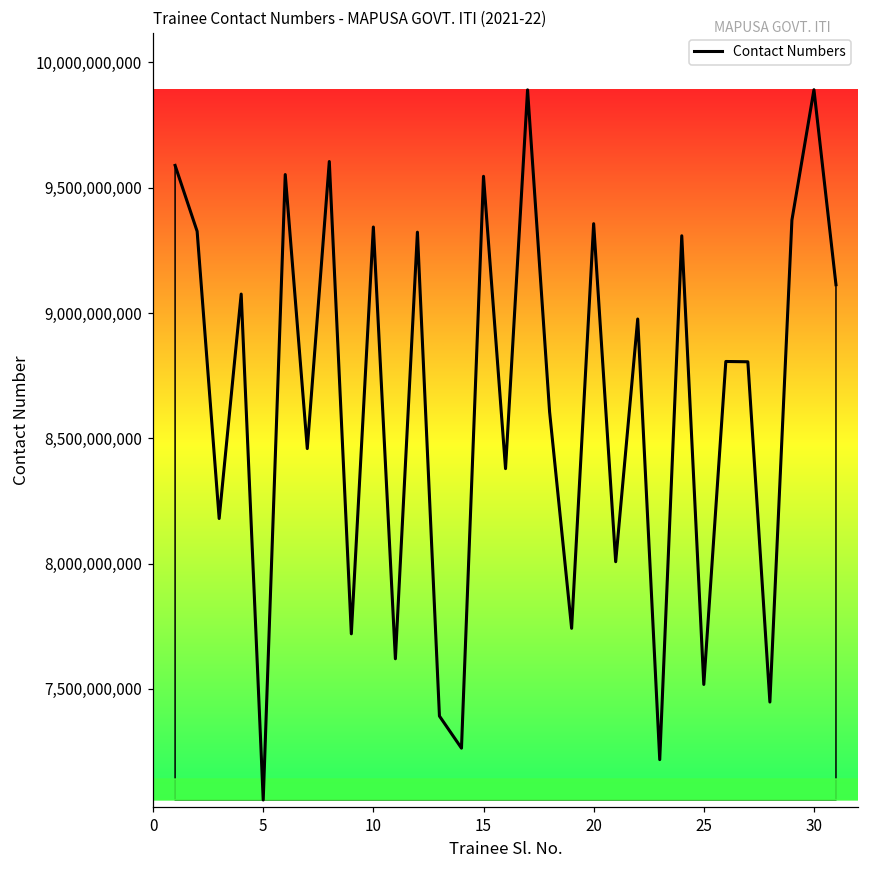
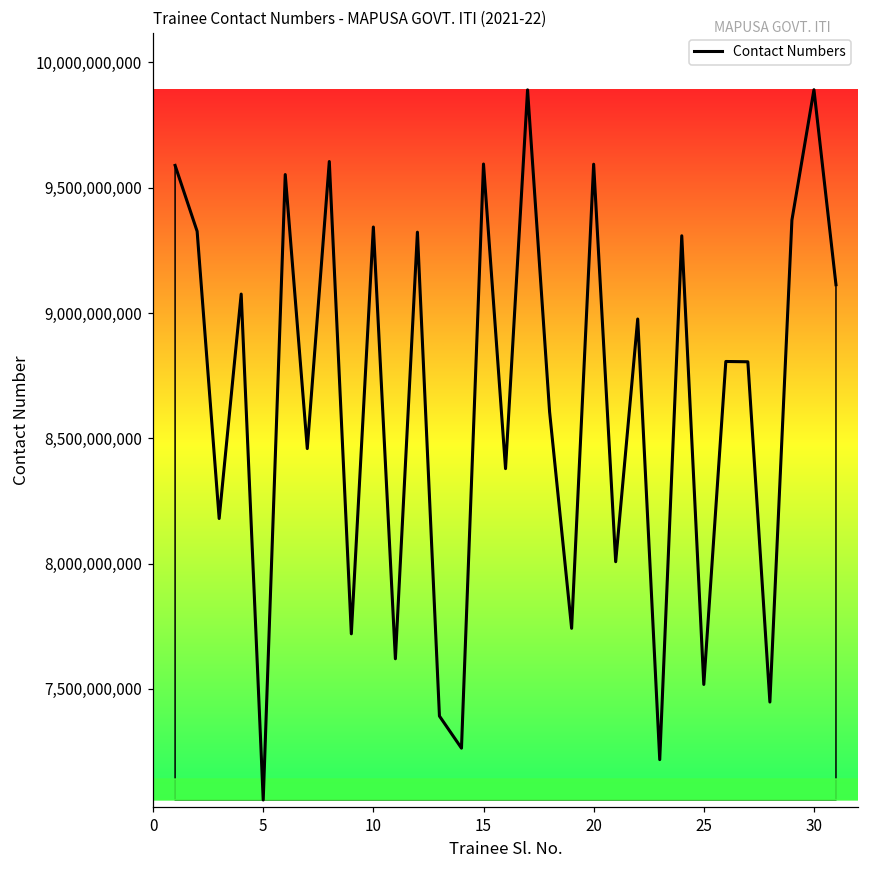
  {
    "10": "9,340,000,000",
-   "15": "9,550,000,000",
-   "20": "9,360,000,000",
+   "15": "9,590,000,000",
+   "20": "9,590,000,000",
    "25": "7,520,000,000",
    "30": "9,890,000,000"
  }
